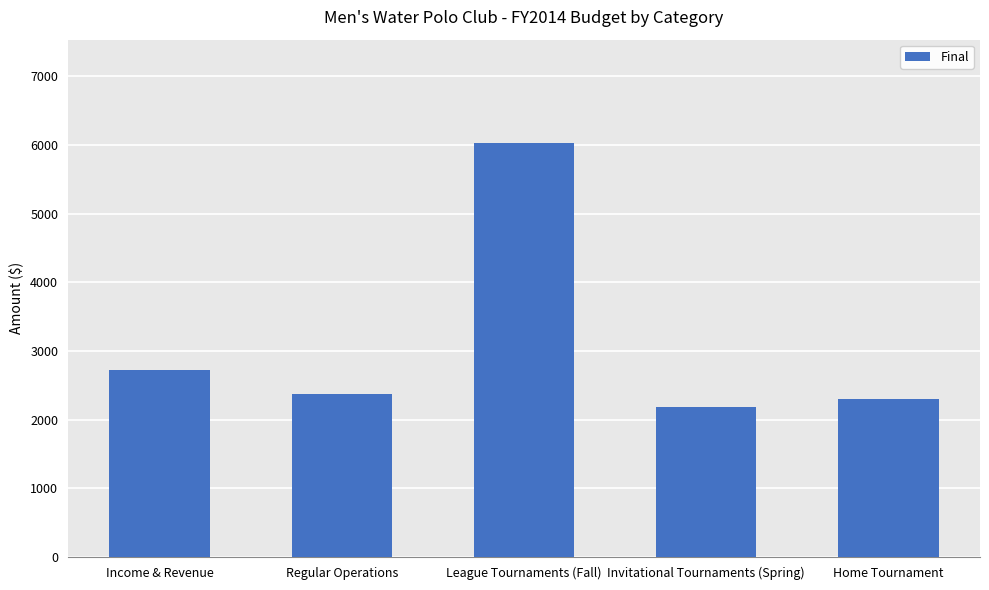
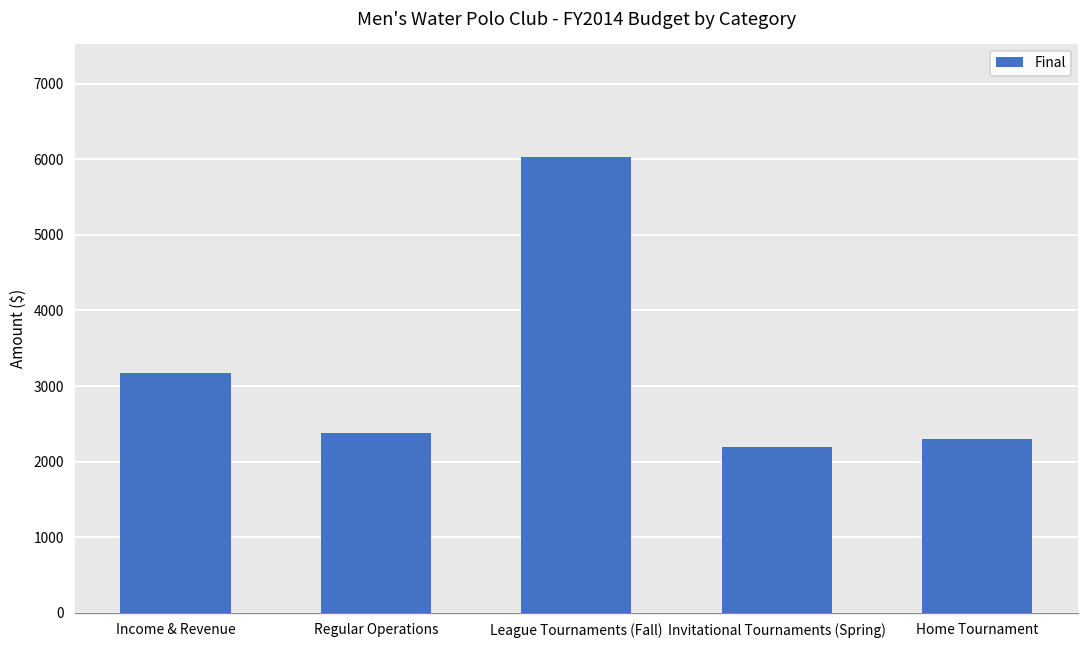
  {
-   "Income & Revenue": 2700,
+   "Income & Revenue": 3200,
    "Regular Operations": 2400,
    "League Tournaments (Fall)": 6000,
    "Invitational Tournaments (Spring)": 2200,
    "Home Tournament": 2300
  }
